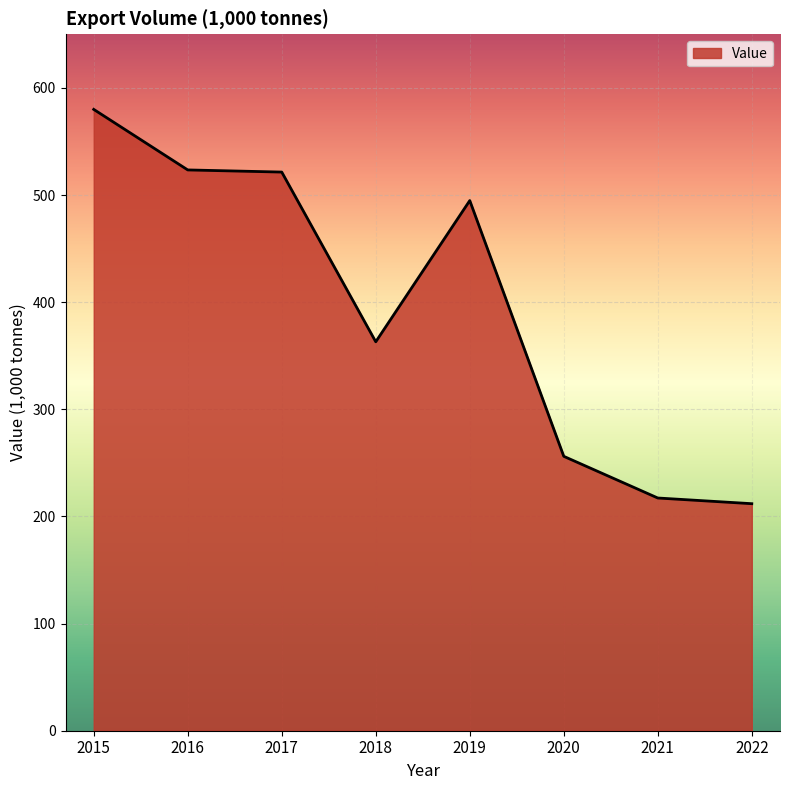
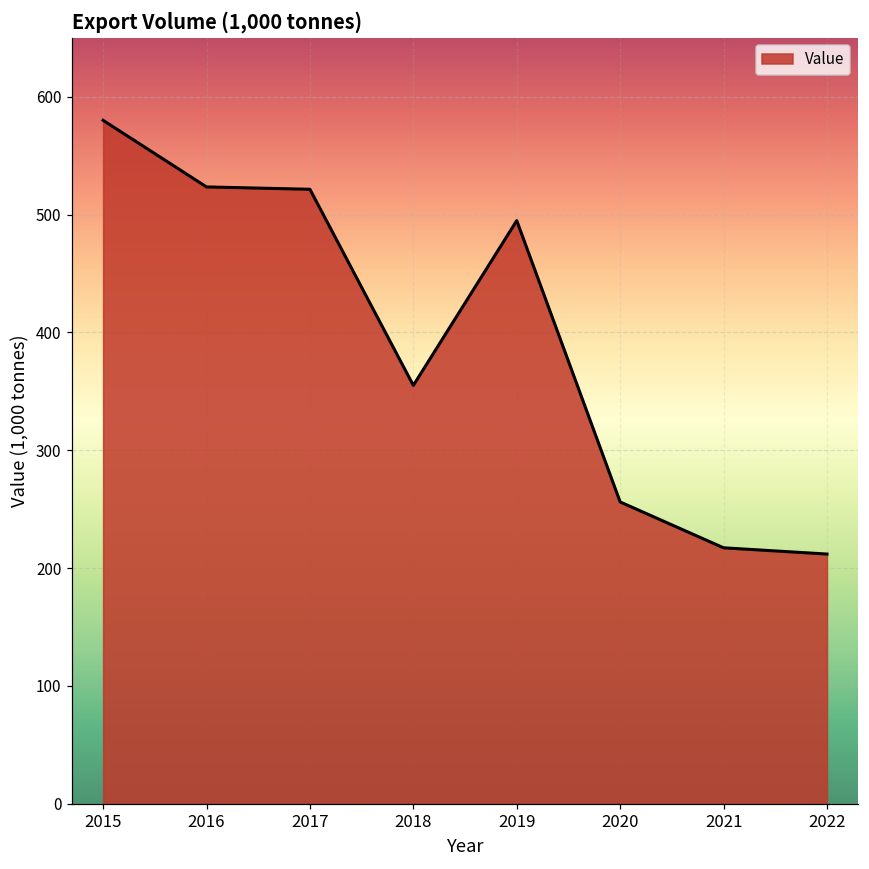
  {
    "2015": 580,
    "2016": 523,
    "2017": 521,
-   "2018": 363,
+   "2018": 355,
    "2019": 495,
    "2020": 256,
    "2021": 217,
    "2022": 212
  }
